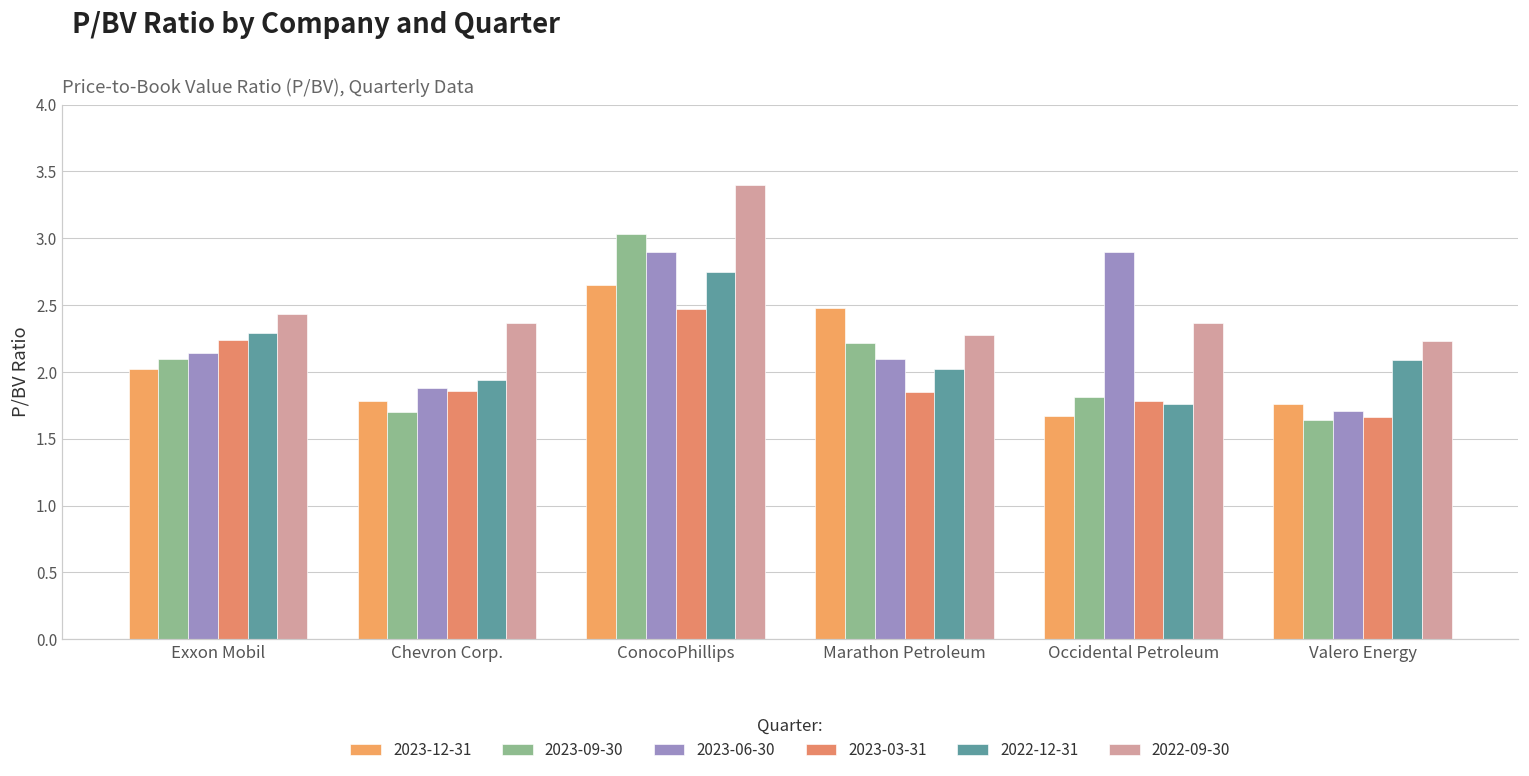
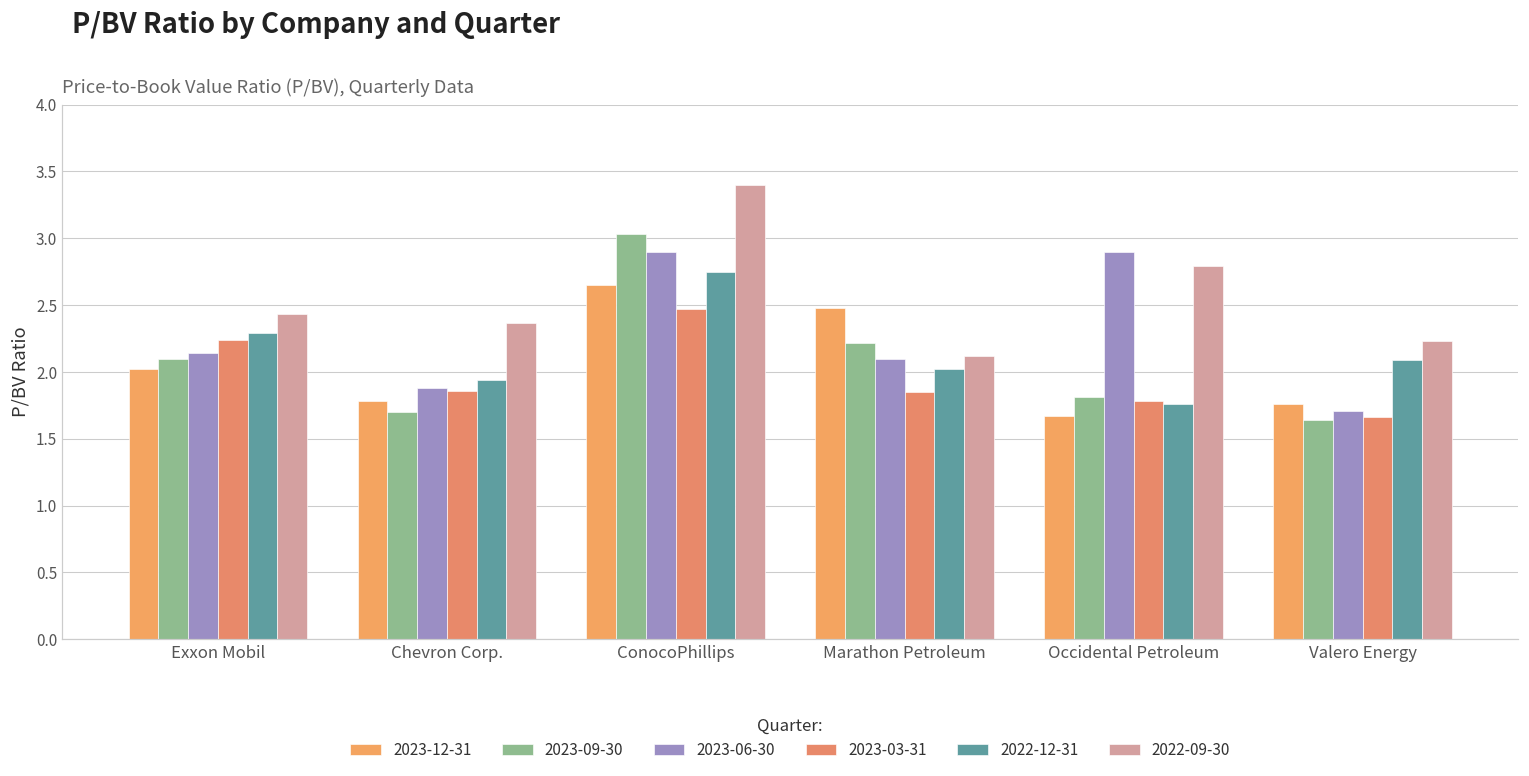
  {
    "2023-06-30": {
      "Exxon Mobil": 2.14,
      "Chevron Corp.": 1.88,
      "ConocoPhillips": 2.90,
      "Marathon Petroleum": 2.10,
      "Occidental Petroleum": 2.90,
      "Valero Energy": 1.71
    },
    "2022-09-30": {
      "Exxon Mobil": 2.43,
      "Chevron Corp.": 2.37,
      "ConocoPhillips": 3.40,
-     "Marathon Petroleum": 2.28,
-     "Occidental Petroleum": 2.37,
+     "Marathon Petroleum": 2.12,
+     "Occidental Petroleum": 2.79,
      "Valero Energy": 2.23
    }
  }
